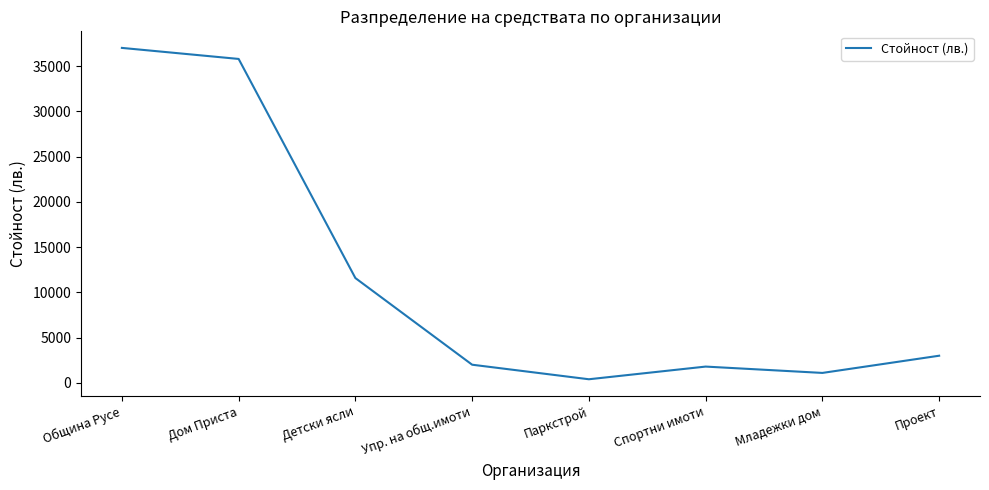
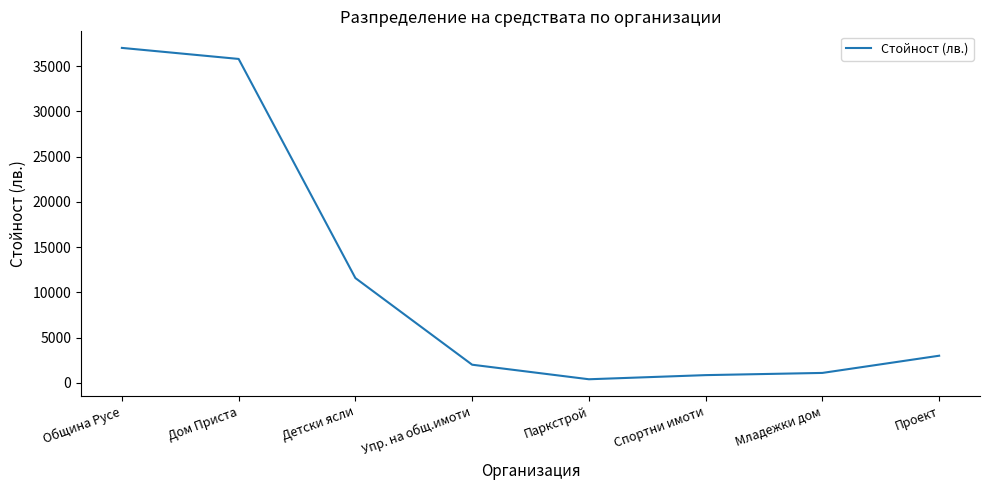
  {
    "Община Русе": 37000,
    "Дом Приста": 36000,
    "Детски ясли": 12000,
    "Упр. на общ.имоти": 2000,
    "Паркстрой": 0,
-   "Спортни имоти": 2000,
+   "Спортни имоти": 1000,
    "Младежки дом": 1000,
    "Проект": 3000
  }
